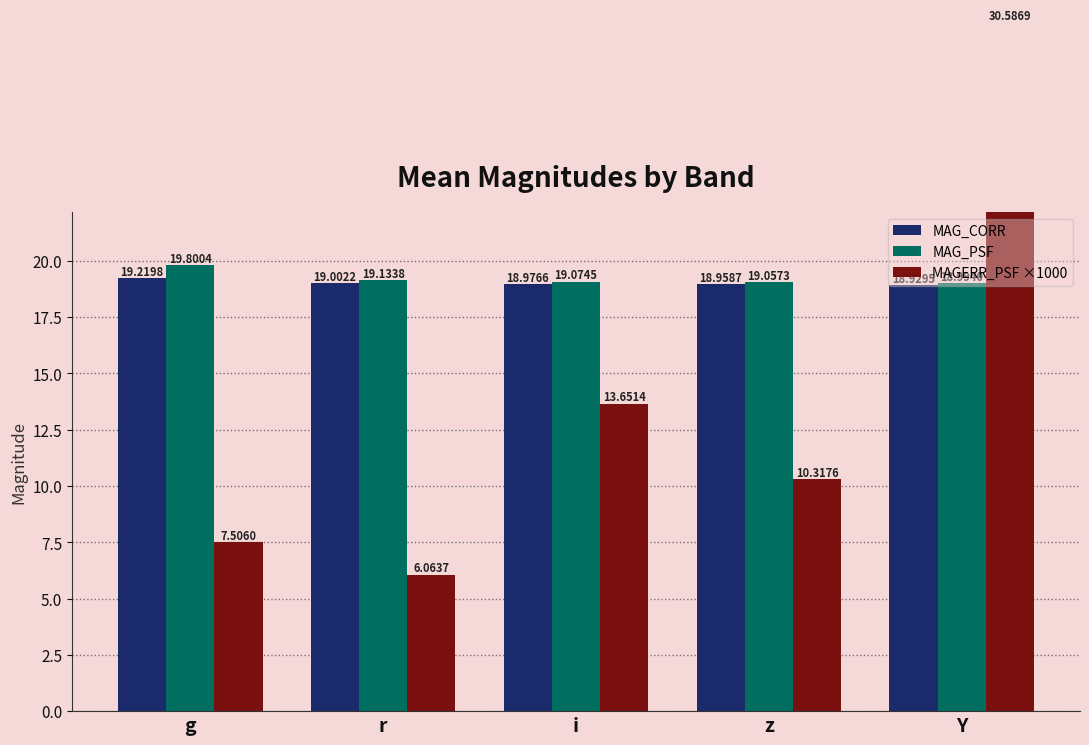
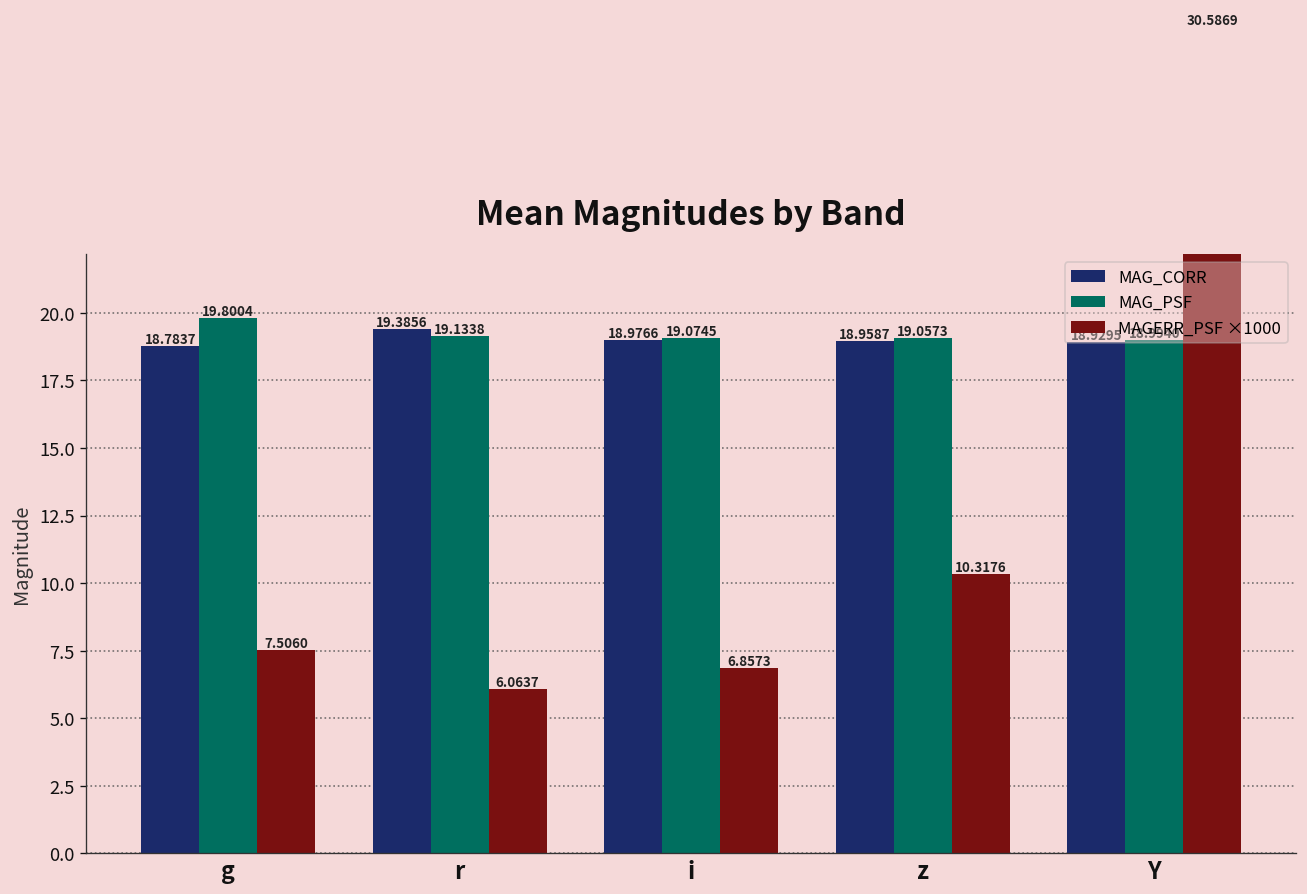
  {
    "MAG_CORR": {
-     "g": 19.2198,
-     "r": 19.0022,
+     "g": 18.7837,
+     "r": 19.3856,
      "i": 18.9766,
      "z": 18.9587
    },
    "MAG_PSF": {
      "g": 19.8004,
      "r": 19.1338,
      "i": 19.0745,
      "z": 19.0573
    },
    "MAGERR_PSF ×1000": {
      "g": 7.5060,
      "r": 6.0637,
-     "i": 13.6514,
+     "i": 6.8573,
      "z": 10.3176
    }
  }
